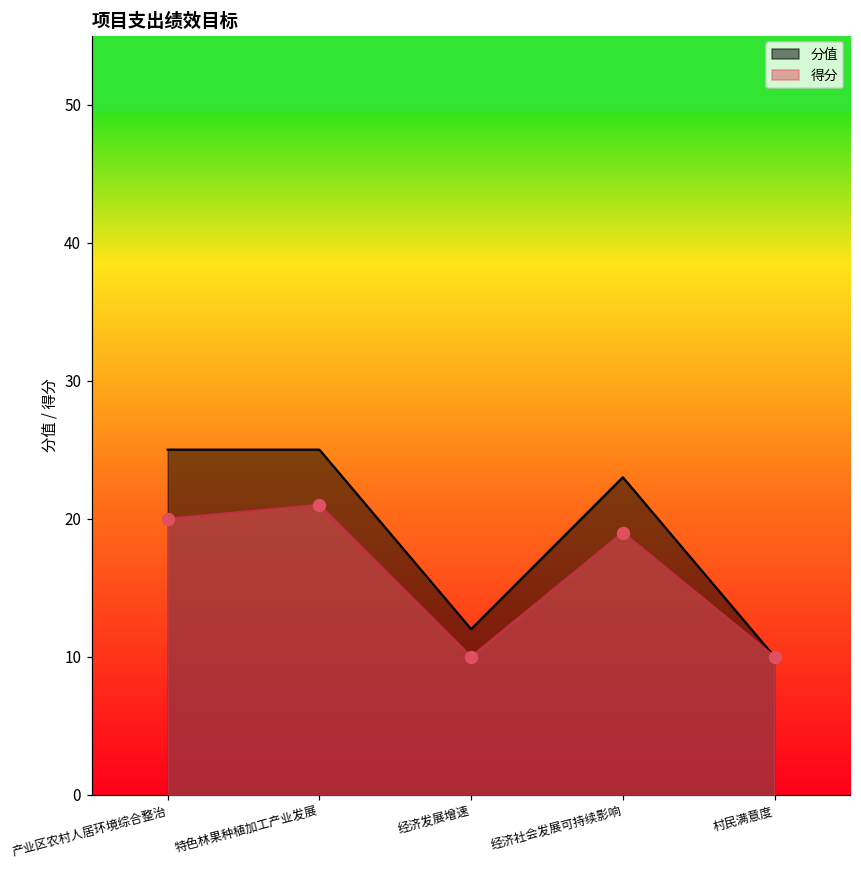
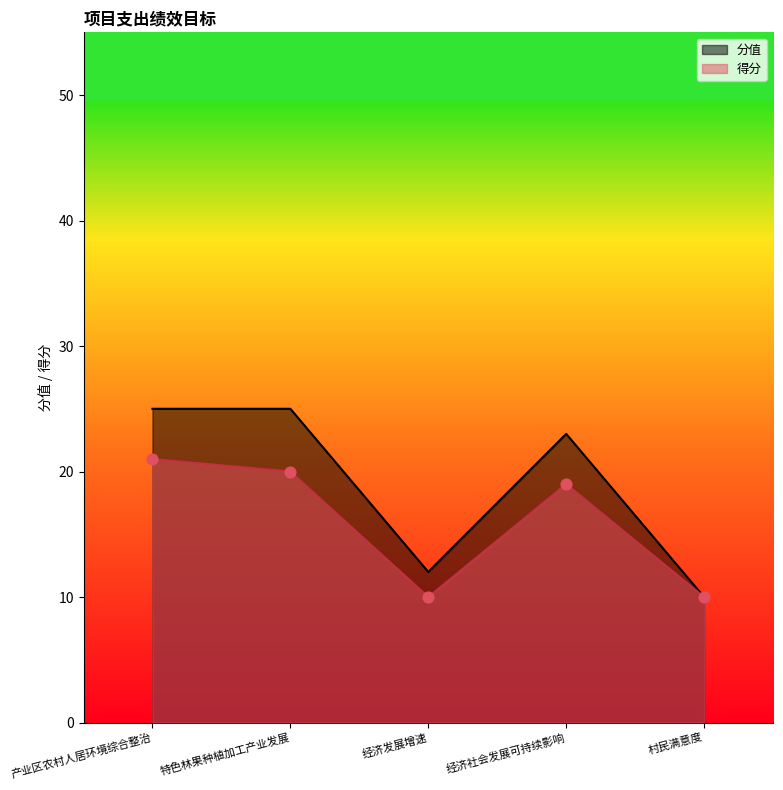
  {
    "分值": {
      "产业区农村人居环境综合整治": 25,
      "特色林果种植加工产业发展": 25,
      "经济发展增速": 12,
      "经济社会发展可持续影响": 23
    },
    "得分": {
-     "产业区农村人居环境综合整治": 20,
-     "特色林果种植加工产业发展": 21,
+     "产业区农村人居环境综合整治": 21,
+     "特色林果种植加工产业发展": 20,
      "经济发展增速": 10,
      "经济社会发展可持续影响": 19
    }
  }
